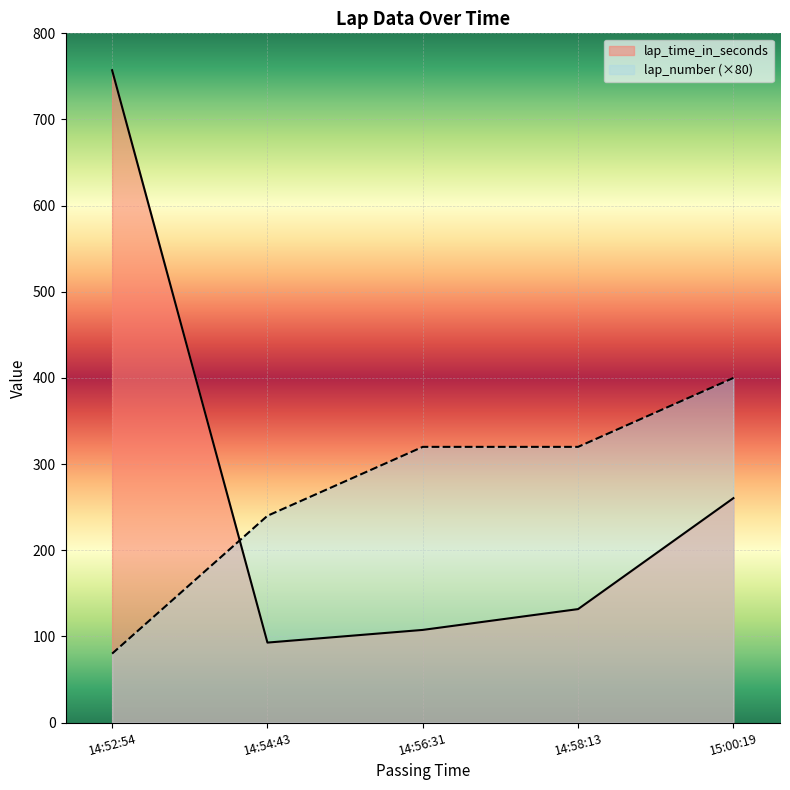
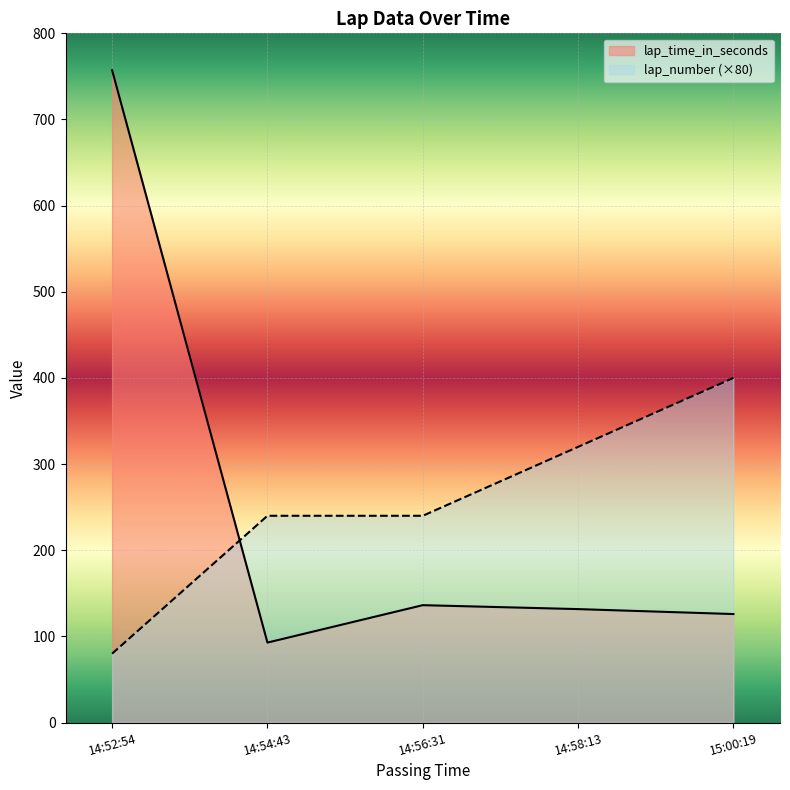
  {
    "lap_time_in_seconds": {
      "14:52:54": 760,
      "14:54:43": 90,
-     "14:56:31": 110,
+     "14:56:31": 140,
      "14:58:13": 130,
-     "15:00:19": 260
+     "15:00:19": 130
    },
    "lap_number (×80)": {
      "14:52:54": 80,
      "14:54:43": 240,
-     "14:56:31": 320,
+     "14:56:31": 240,
      "14:58:13": 320,
      "15:00:19": 400
    }
  }
